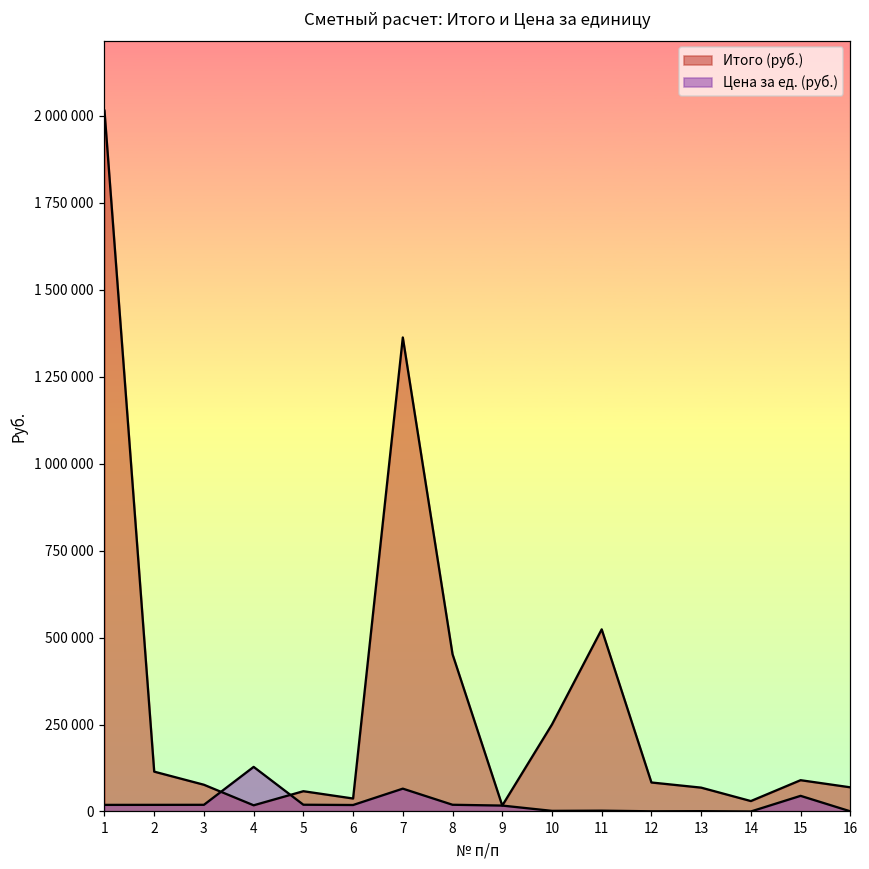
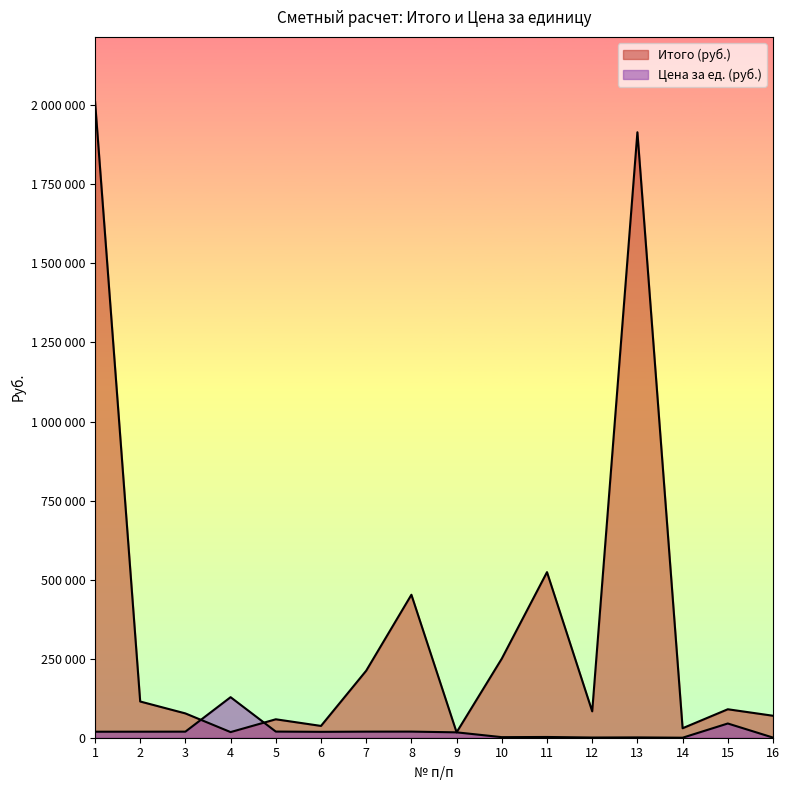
  {
    "Итого (руб.)": {
      "1": 2010000,
      "2": 110000,
      "3": 80000,
      "4": 20000,
      "5": 60000,
      "6": 40000,
-     "7": 1360000,
+     "7": 210000,
      "8": 450000,
      "10": 250000,
      "11": 520000,
      "12": 80000,
-     "13": 70000,
+     "13": 1910000,
      "14": 30000,
      "15": 90000,
      "16": 70000
    },
    "Цена за ед. (руб.)": {
      "1": 20000,
      "2": 20000,
      "3": 20000,
      "4": 130000,
      "5": 20000,
      "6": 20000,
-     "7": 70000,
+     "7": 20000,
      "8": 20000,
      "10": 0,
      "11": 0,
      "12": 0,
      "13": 0,
      "14": 0,
      "15": 50000,
      "16": 0
    }
  }
